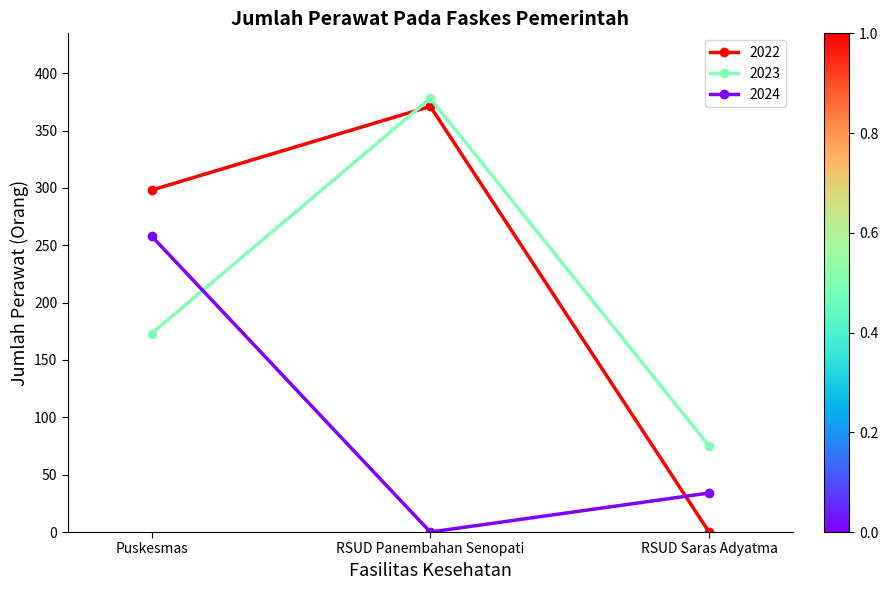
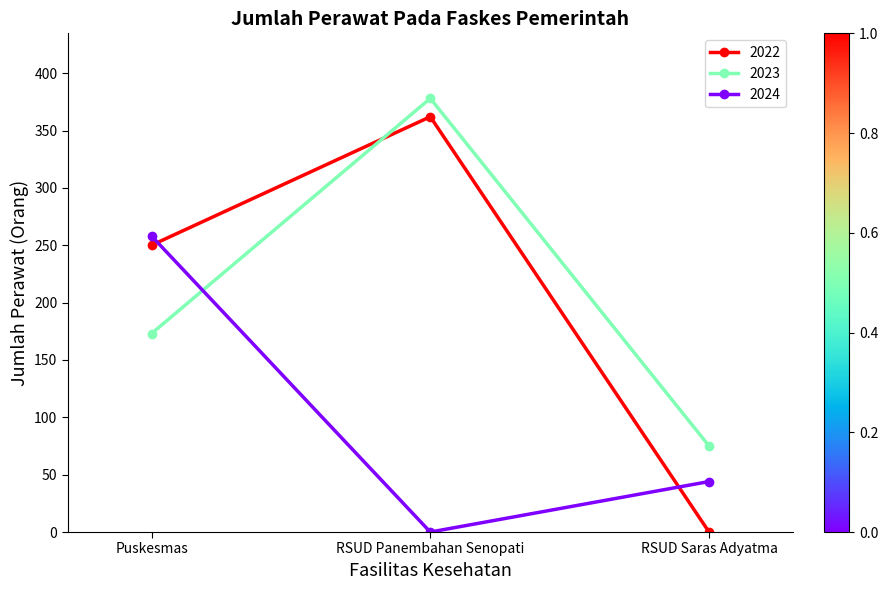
  {
    "2022": {
-     "Puskesmas": 298,
-     "RSUD Panembahan Senopati": 371,
+     "Puskesmas": 250,
+     "RSUD Panembahan Senopati": 362,
      "RSUD Saras Adyatma": 0
    },
    "2023": {
      "Puskesmas": 173,
      "RSUD Panembahan Senopati": 378,
      "RSUD Saras Adyatma": 75
    },
    "2024": {
      "Puskesmas": 258,
      "RSUD Panembahan Senopati": 0,
-     "RSUD Saras Adyatma": 34
+     "RSUD Saras Adyatma": 44
    }
  }
